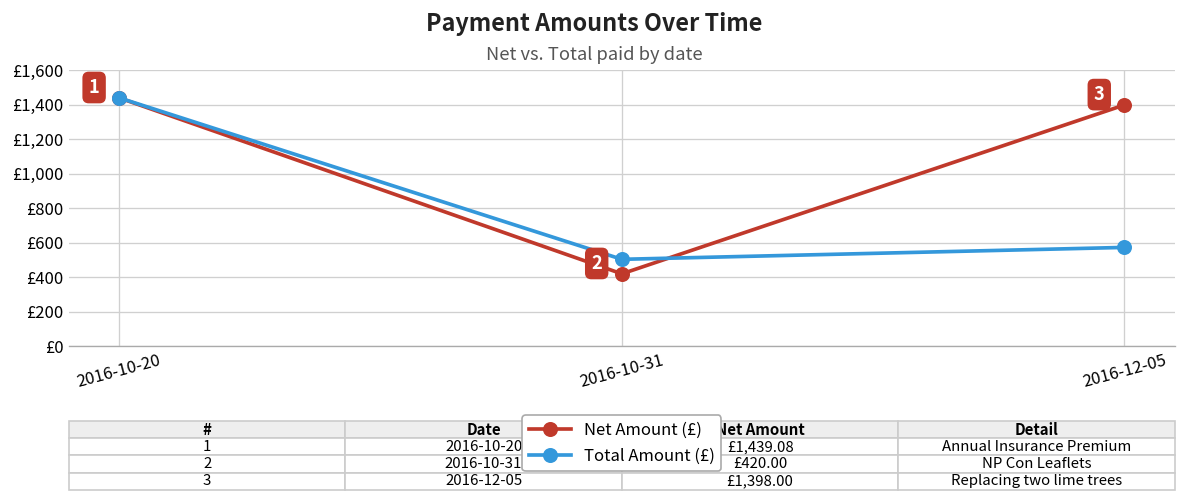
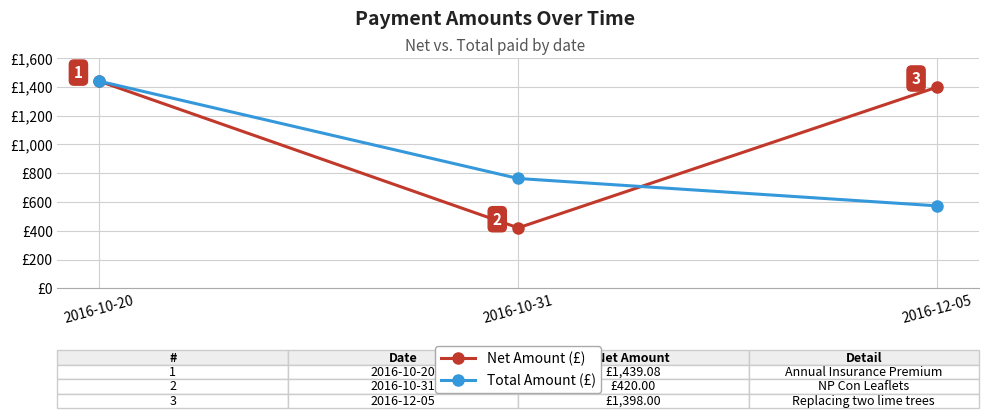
  {
    "Total Amount (£)": {
-     "2016-10-31": "£500",
+     "2016-10-31": "£760",
      "2016-12-05": "£570"
    }
  }
